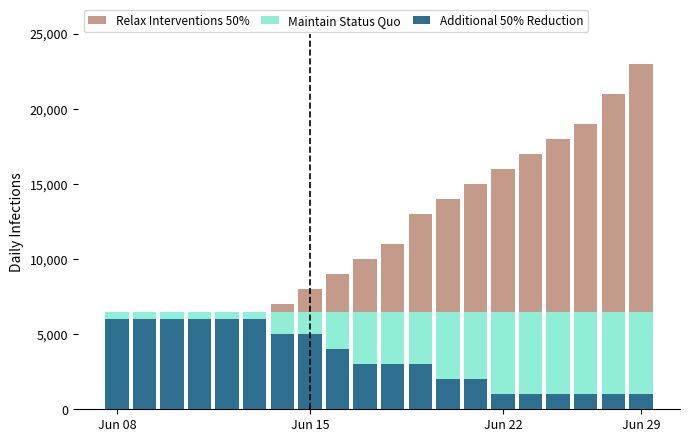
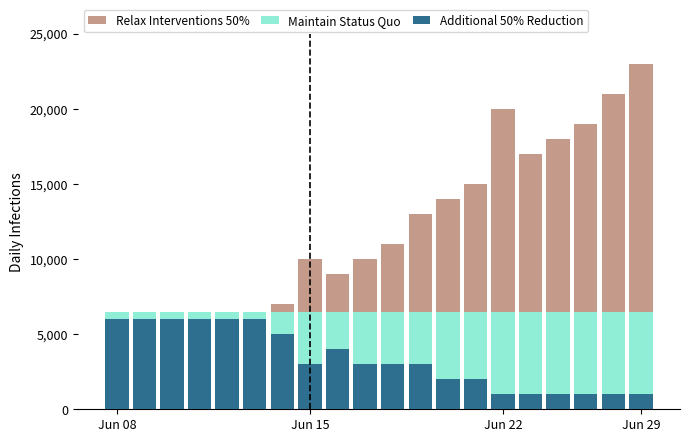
  {
    "Relax Interventions 50%": {
-     "Jun 15": "8,000",
-     "Jun 22": "16,000",
+     "Jun 15": "10,000",
+     "Jun 22": "20,000",
      "Jun 29": "23,000"
    },
    "Maintain Status Quo": {
      "Jun 08": "6,500"
    },
    "Additional 50% Reduction": {
-     "Jun 15": "5,000"
+     "Jun 15": "3,000"
    }
  }
